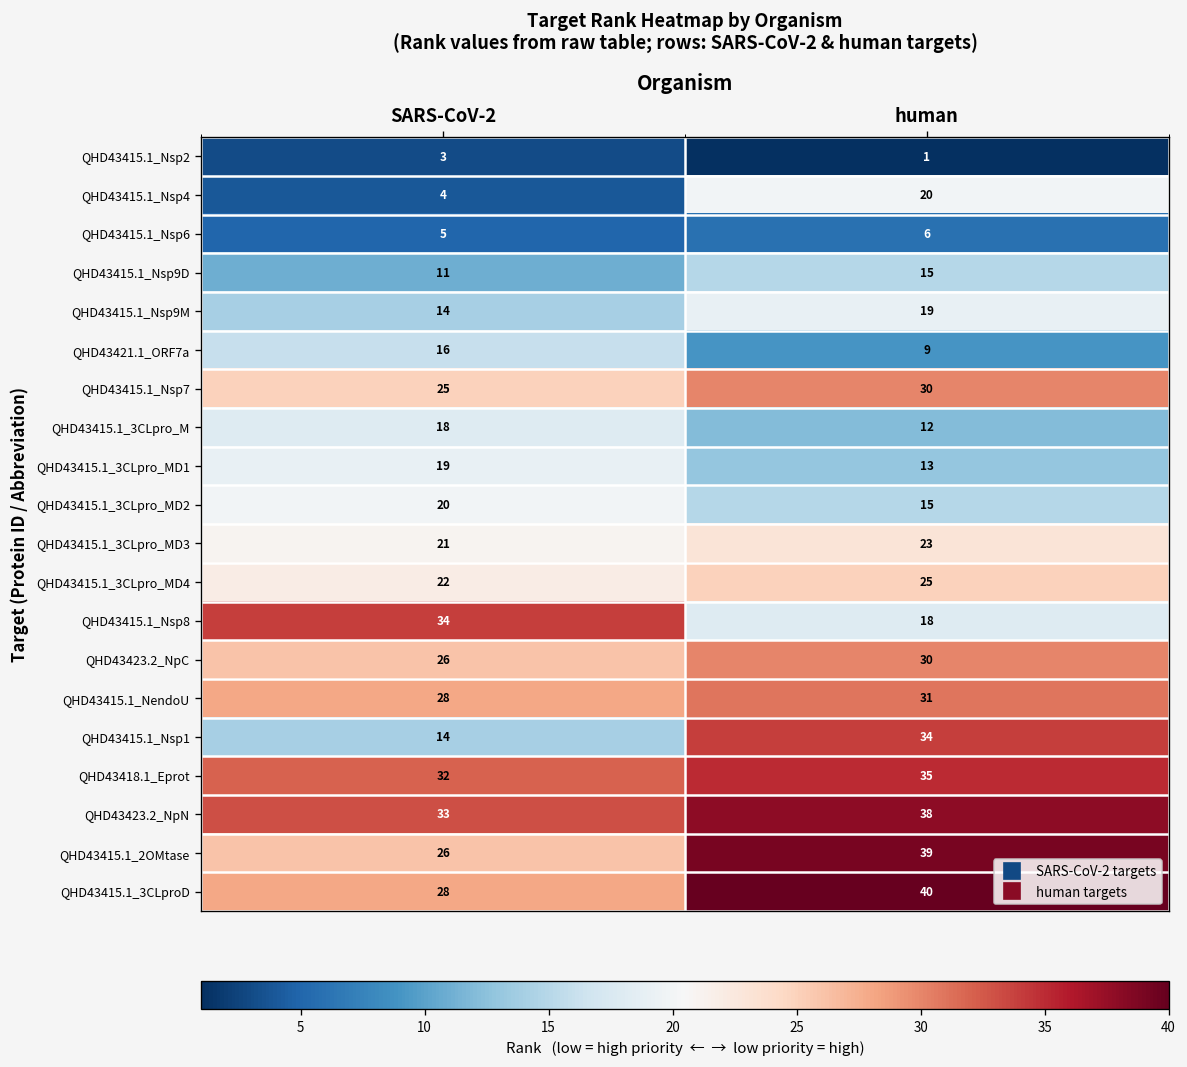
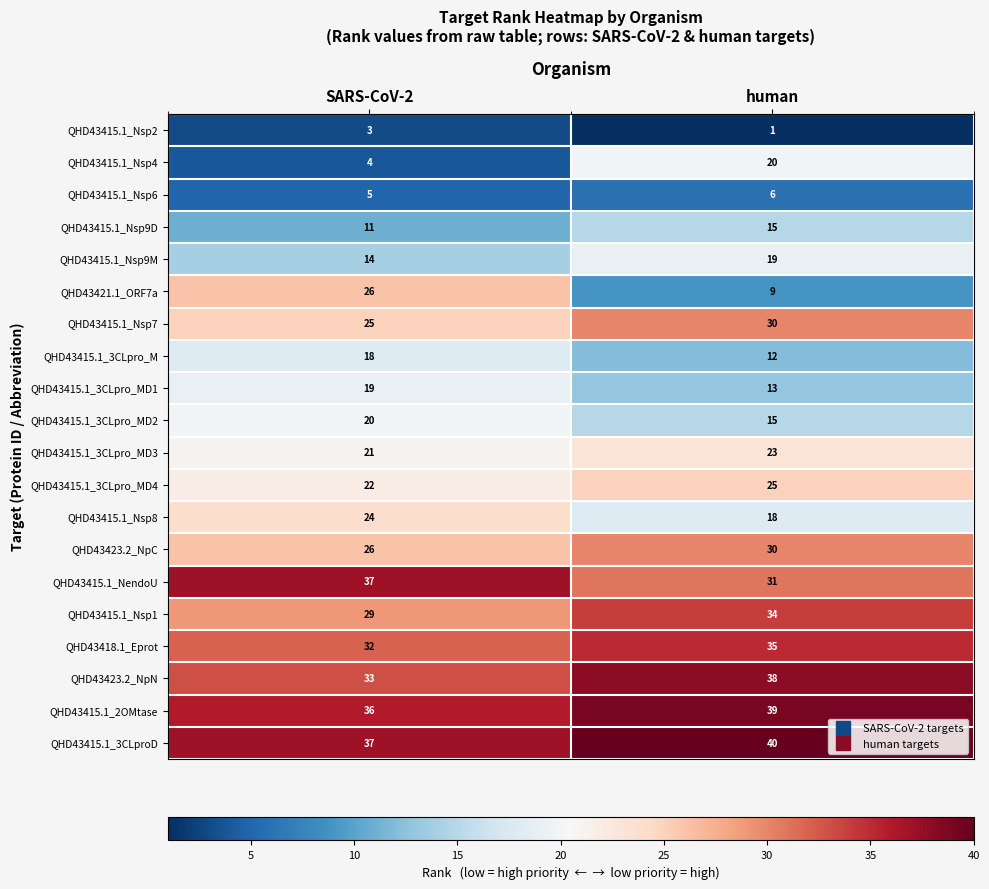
  {
    "QHD43415.1_Nsp2": {
      "SARS-CoV-2": 3,
      "human": 1
    },
    "QHD43415.1_Nsp4": {
      "SARS-CoV-2": 4,
      "human": 20
    },
    "QHD43415.1_Nsp6": {
      "SARS-CoV-2": 5,
      "human": 6
    },
    "QHD43415.1_Nsp9D": {
      "SARS-CoV-2": 11,
      "human": 15
    },
    "QHD43415.1_Nsp9M": {
      "SARS-CoV-2": 14,
      "human": 19
    },
    "QHD43421.1_ORF7a": {
-     "SARS-CoV-2": 16,
+     "SARS-CoV-2": 26,
      "human": 9
    },
    "QHD43415.1_Nsp7": {
      "SARS-CoV-2": 25,
      "human": 30
    },
    "QHD43415.1_3CLpro_M": {
      "SARS-CoV-2": 18,
      "human": 12
    },
    "QHD43415.1_3CLpro_MD1": {
      "SARS-CoV-2": 19,
      "human": 13
    },
    "QHD43415.1_3CLpro_MD2": {
      "SARS-CoV-2": 20,
      "human": 15
    },
    "QHD43415.1_3CLpro_MD3": {
      "SARS-CoV-2": 21,
      "human": 23
    },
    "QHD43415.1_3CLpro_MD4": {
      "SARS-CoV-2": 22,
      "human": 25
    },
    "QHD43415.1_Nsp8": {
-     "SARS-CoV-2": 34,
+     "SARS-CoV-2": 24,
      "human": 18
    },
    "QHD43423.2_NpC": {
      "SARS-CoV-2": 26,
      "human": 30
    },
    "QHD43415.1_NendoU": {
-     "SARS-CoV-2": 28,
+     "SARS-CoV-2": 37,
      "human": 31
    },
    "QHD43415.1_Nsp1": {
-     "SARS-CoV-2": 14,
+     "SARS-CoV-2": 29,
      "human": 34
    },
    "QHD43418.1_Eprot": {
      "SARS-CoV-2": 32,
      "human": 35
    },
    "QHD43423.2_NpN": {
      "SARS-CoV-2": 33,
      "human": 38
    },
    "QHD43415.1_2OMtase": {
-     "SARS-CoV-2": 26,
+     "SARS-CoV-2": 36,
      "human": 39
    },
    "QHD43415.1_3CLproD": {
-     "SARS-CoV-2": 28,
+     "SARS-CoV-2": 37,
      "human": 40
    }
  }
